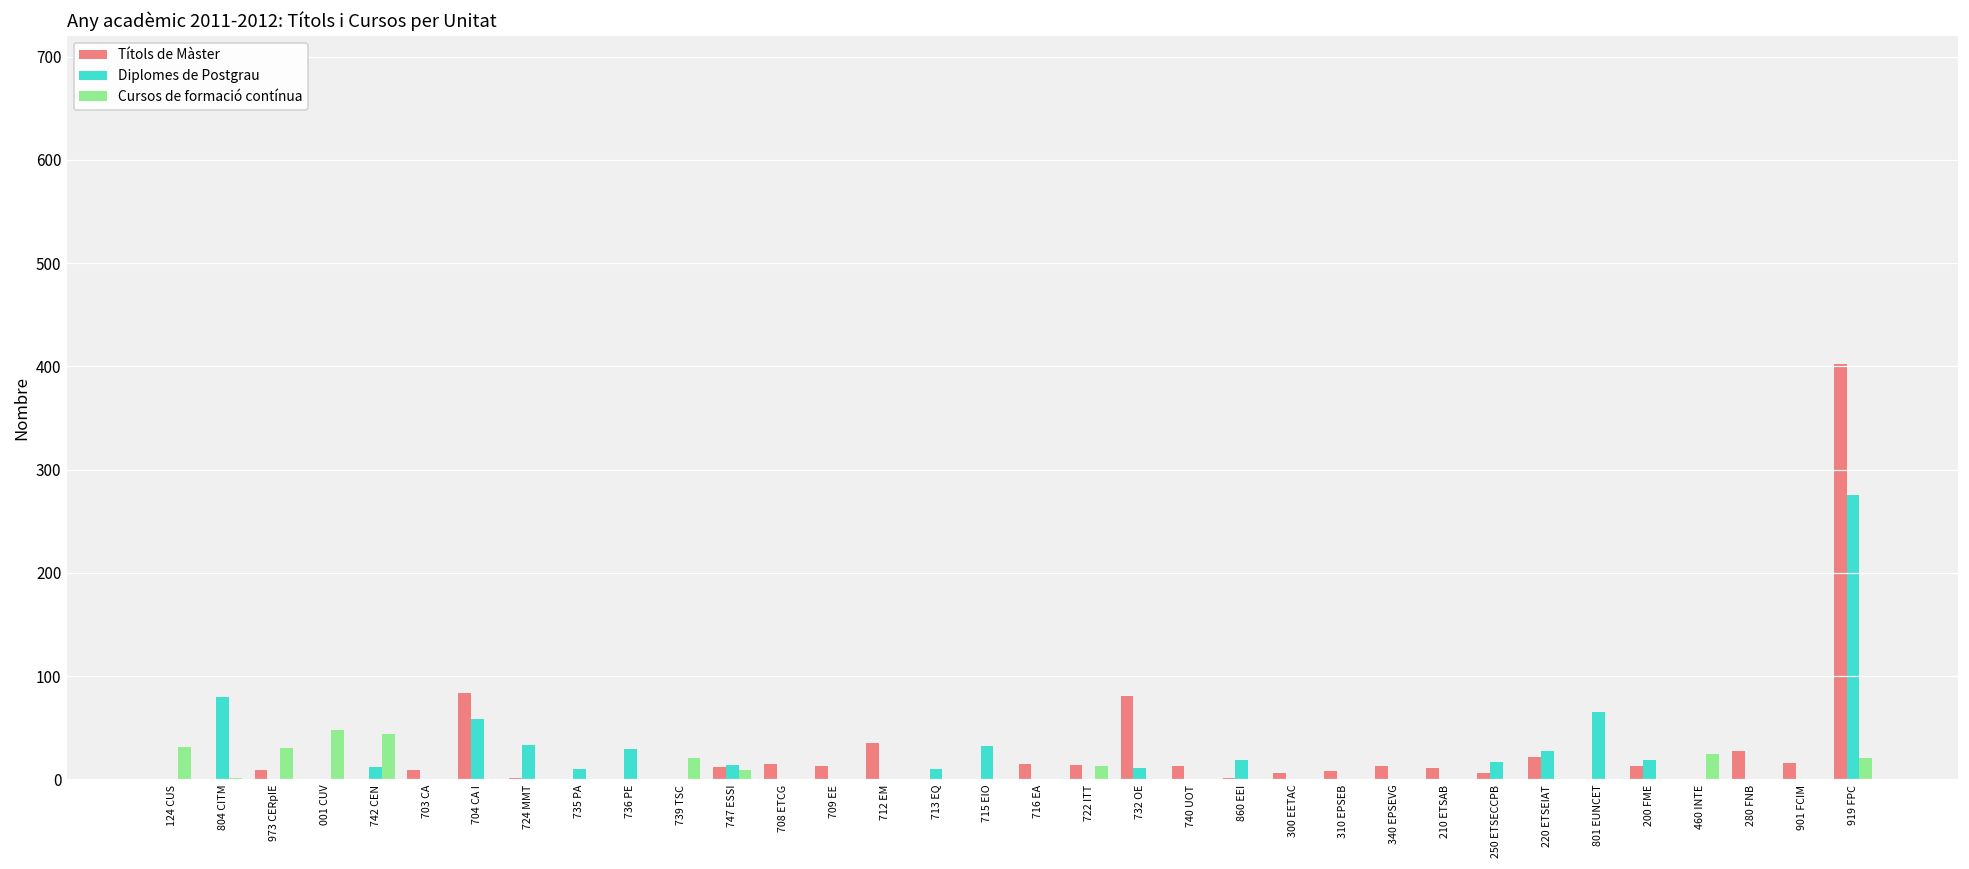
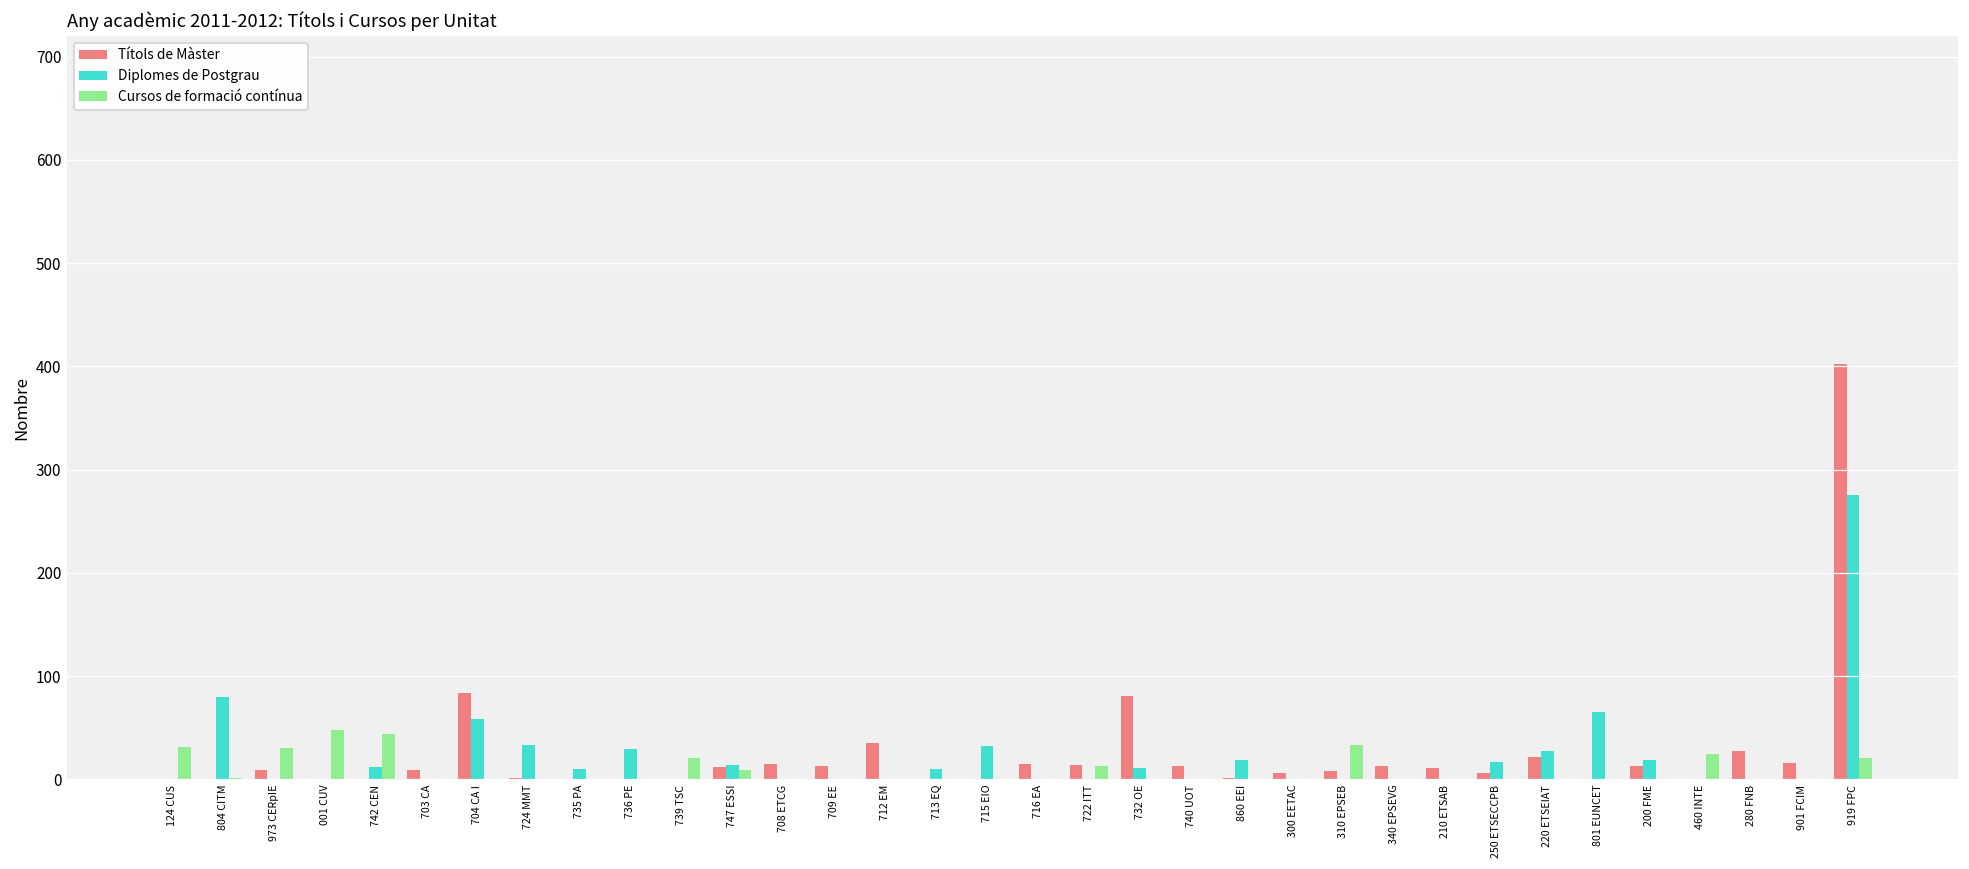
  {
    "Títols de Màster": {
      "124 CUS": 0,
      "804 CITM": 0,
      "973 CERpIE": 10,
      "001 CUV": 0,
      "742 CEN": 0,
      "703 CA": 10,
      "704 CA I": 80,
      "735 PA": 0,
      "736 PE": 0,
      "739 TSC": 0,
      "747 ESSI": 10,
      "708 ETCG": 20,
      "709 EE": 10,
      "712 EM": 40,
      "713 EQ": 0,
      "715 EIO": 0,
      "716 EA": 20,
      "722 ITT": 10,
      "732 OE": 80,
      "740 UOT": 10,
      "300 EETAC": 10,
      "310 EPSEB": 10,
      "340 EPSEVG": 10,
      "210 ETSAB": 10,
      "250 ETSECCPB": 10,
      "220 ETSEIAT": 20,
      "801 EUNCET": 0,
      "200 FME": 10,
      "460 INTE": 0,
      "280 FNB": 30,
      "901 FCIM": 20,
      "919 FPC": 400
    },
    "Diplomes de Postgrau": {
      "124 CUS": 0,
      "804 CITM": 80,
      "973 CERpIE": 0,
      "001 CUV": 0,
      "742 CEN": 10,
      "703 CA": 0,
      "704 CA I": 60,
      "724 MMT": 30,
      "735 PA": 10,
      "736 PE": 30,
      "739 TSC": 0,
      "747 ESSI": 10,
      "708 ETCG": 0,
      "709 EE": 0,
      "712 EM": 0,
      "713 EQ": 10,
      "715 EIO": 30,
      "716 EA": 0,
      "722 ITT": 0,
      "732 OE": 10,
      "740 UOT": 0,
      "860 EEI": 20,
      "300 EETAC": 0,
      "310 EPSEB": 0,
      "340 EPSEVG": 0,
      "210 ETSAB": 0,
      "250 ETSECCPB": 20,
      "220 ETSEIAT": 30,
      "801 EUNCET": 70,
      "200 FME": 20,
      "460 INTE": 0,
      "280 FNB": 0,
      "901 FCIM": 0,
      "919 FPC": 280
    },
    "Cursos de formació contínua": {
      "124 CUS": 30,
      "973 CERpIE": 30,
      "001 CUV": 50,
      "742 CEN": 40,
      "703 CA": 0,
      "704 CA I": 0,
      "724 MMT": 0,
      "735 PA": 0,
      "736 PE": 0,
      "739 TSC": 20,
      "747 ESSI": 10,
      "708 ETCG": 0,
      "709 EE": 0,
      "712 EM": 0,
      "713 EQ": 0,
      "715 EIO": 0,
      "716 EA": 0,
      "722 ITT": 10,
      "732 OE": 0,
      "740 UOT": 0,
      "860 EEI": 0,
      "300 EETAC": 0,
-     "310 EPSEB": 0,
+     "310 EPSEB": 30,
      "340 EPSEVG": 0,
      "210 ETSAB": 0,
      "250 ETSECCPB": 0,
      "220 ETSEIAT": 0,
      "801 EUNCET": 0,
      "200 FME": 0,
      "460 INTE": 30,
      "280 FNB": 0,
      "901 FCIM": 0,
      "919 FPC": 20
    }
  }
